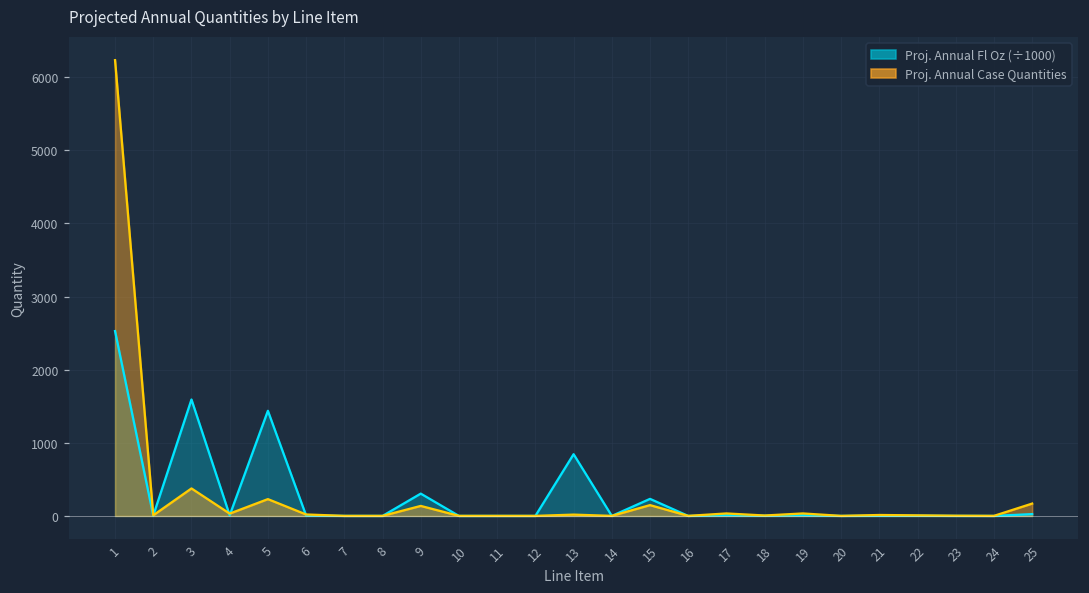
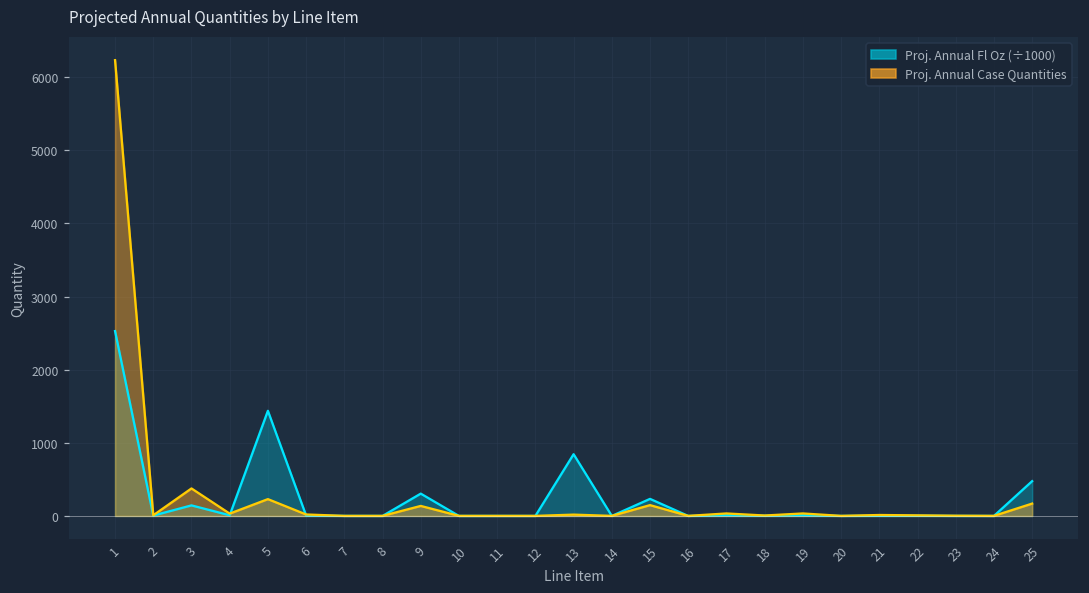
  {
    "Proj. Annual Fl Oz (÷1000)": {
      "1": 2500,
-     "3": 1600,
+     "3": 100,
      "5": 1400,
      "9": 300,
      "13": 800,
      "15": 200,
-     "25": 0
+     "25": 500
    }
  }
